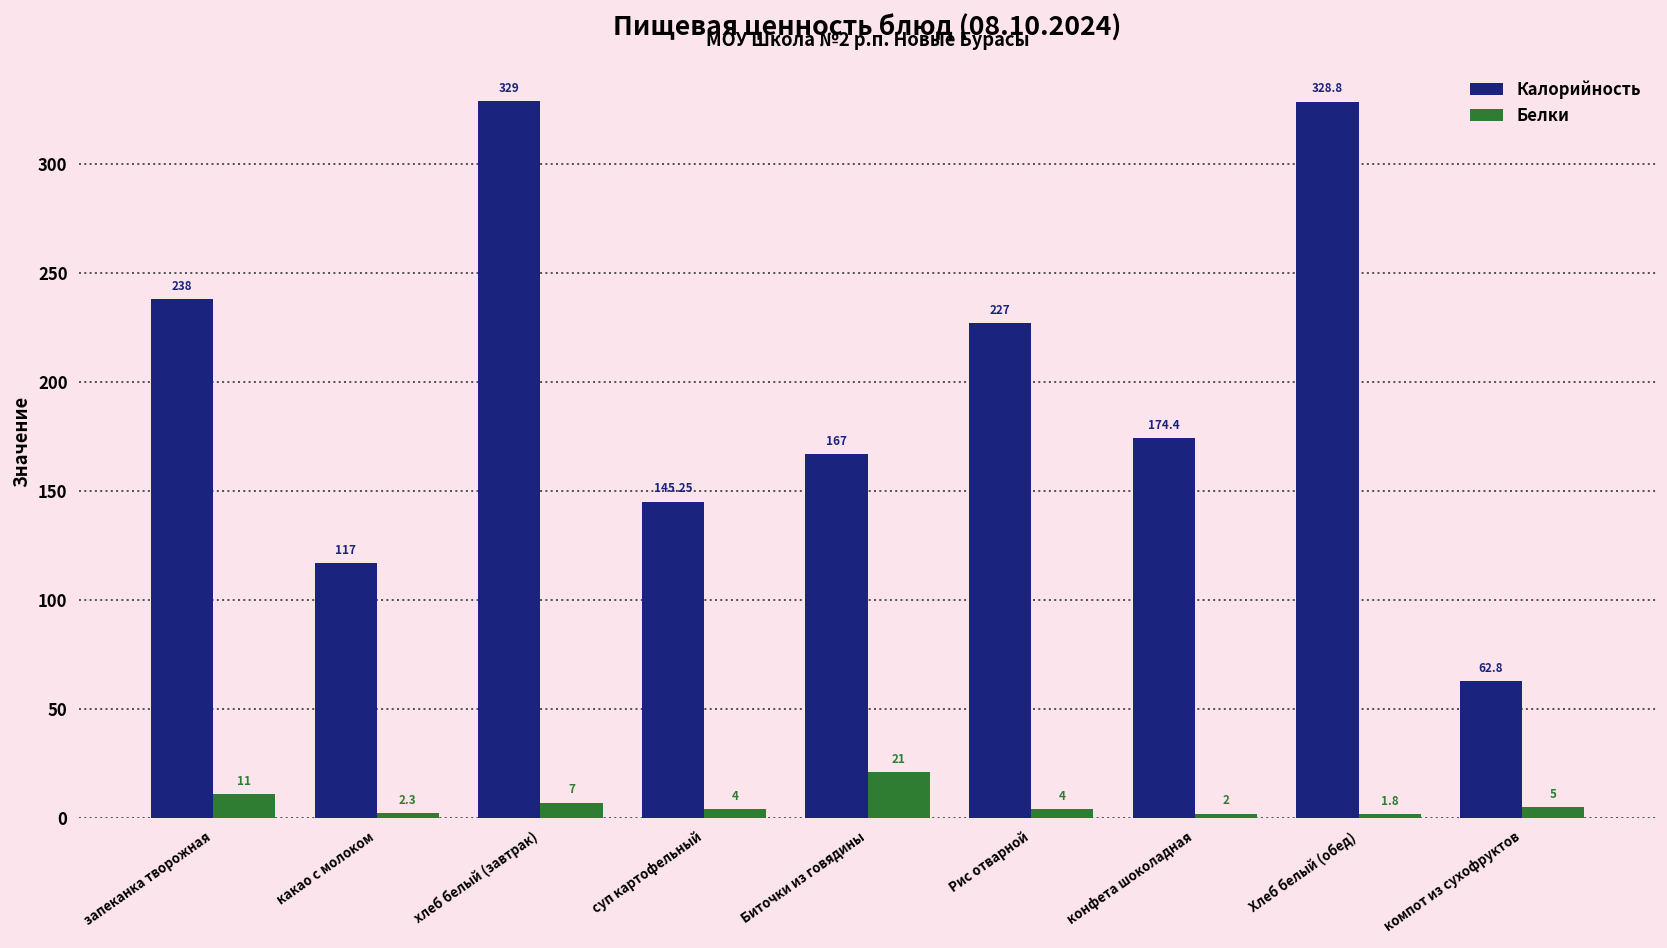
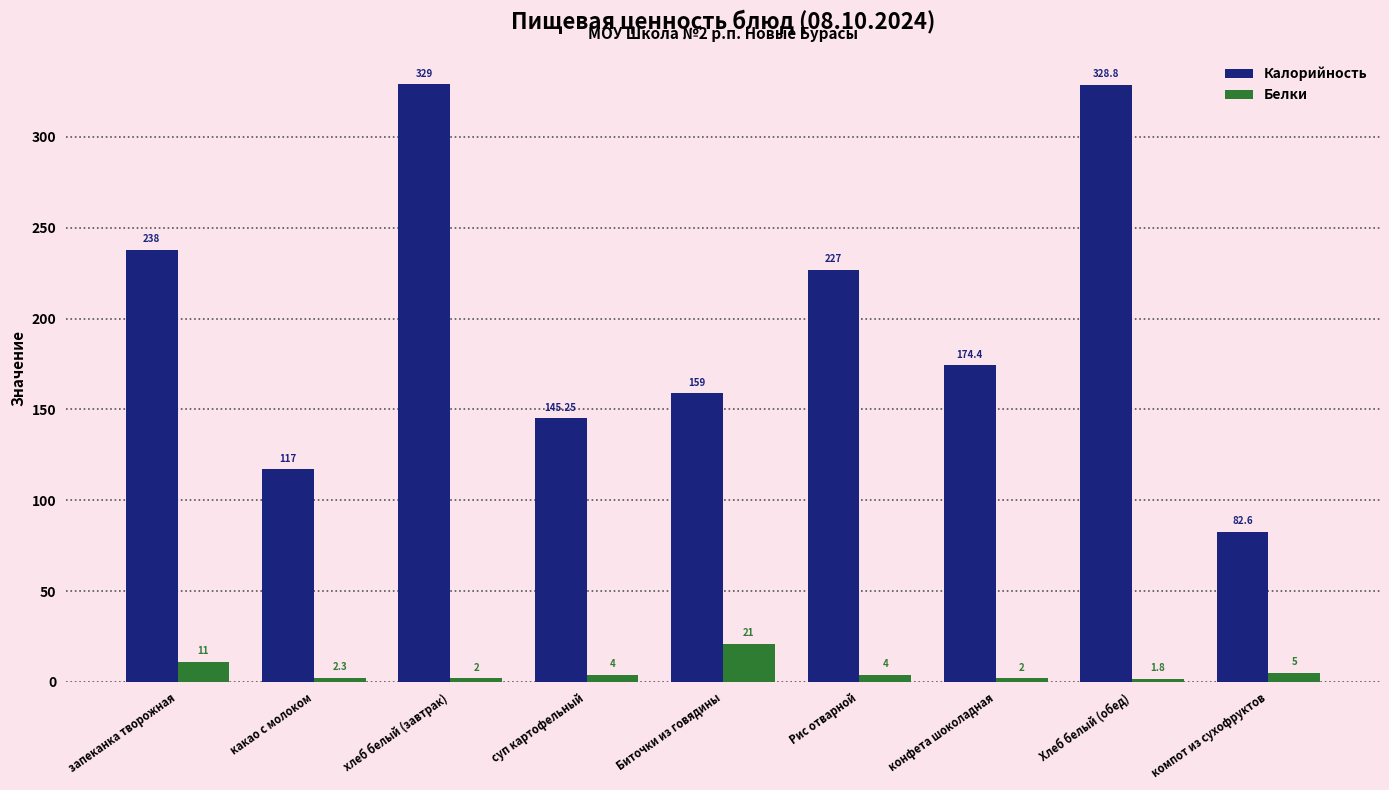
  {
    "Калорийность": {
      "запеканка творожная": 238,
      "какао с молоком": 117,
      "хлеб белый (завтрак)": 329,
      "суп картофельный": 145.25,
-     "Биточки из говядины": 167,
+     "Биточки из говядины": 159,
      "Рис отварной": 227,
      "конфета шоколадная": 174.4,
      "Хлеб белый (обед)": 328.8,
-     "компот из сухофруктов": 62.8
+     "компот из сухофруктов": 82.6
    },
    "Белки": {
      "запеканка творожная": 11,
      "какао с молоком": 2.3,
-     "хлеб белый (завтрак)": 7,
+     "хлеб белый (завтрак)": 2,
      "суп картофельный": 4,
      "Биточки из говядины": 21,
      "Рис отварной": 4,
      "конфета шоколадная": 2,
      "Хлеб белый (обед)": 1.8,
      "компот из сухофруктов": 5
    }
  }
